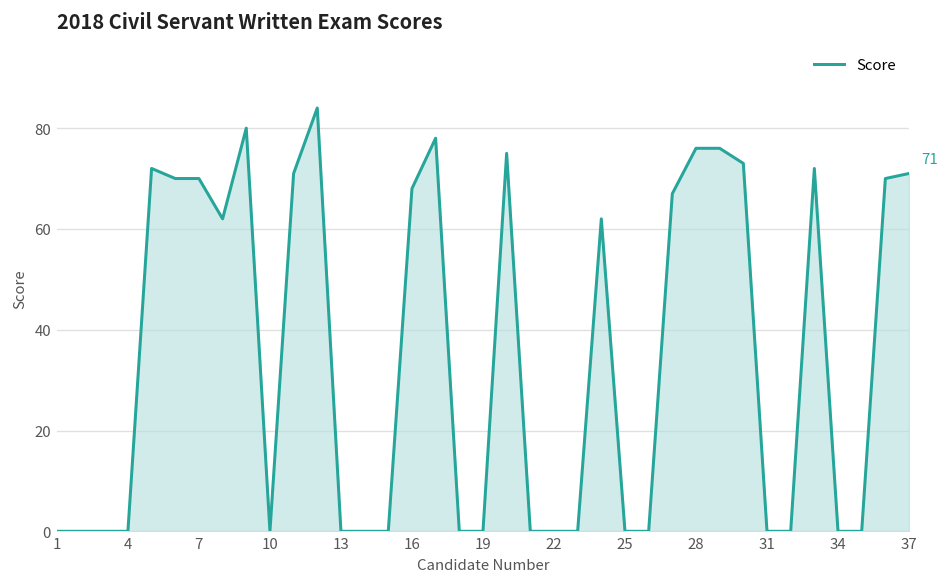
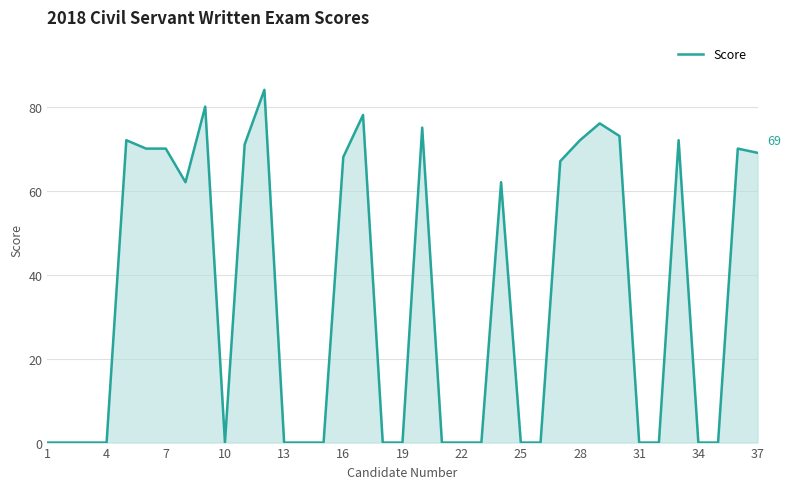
  {
-   "28": 76,
-   "37": 71
+   "28": 72,
+   "37": 69
  }
